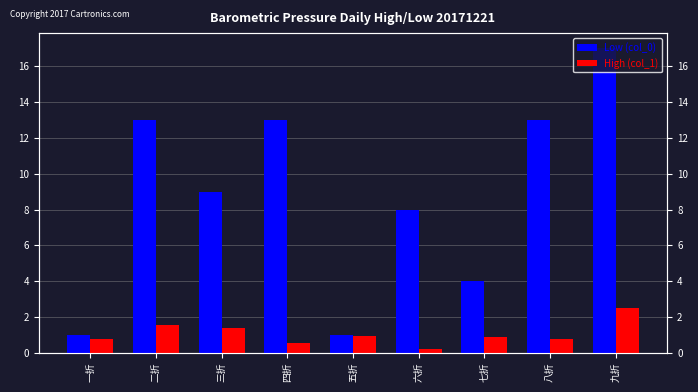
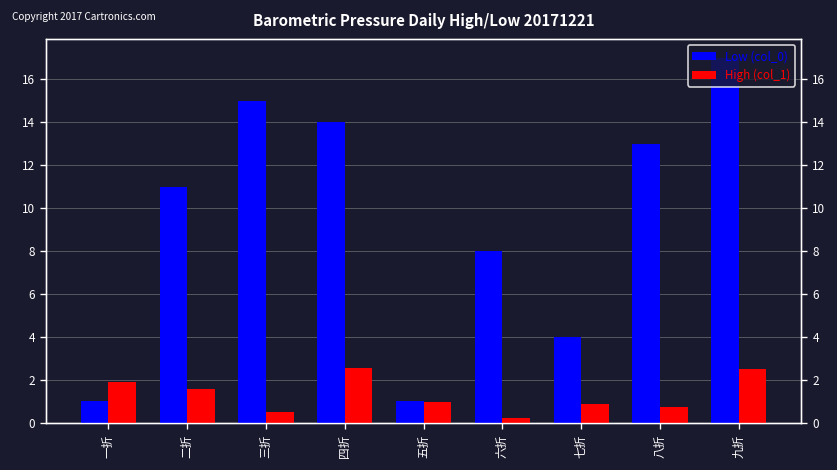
  {
    "Low (col_0)": {
      "一折": 1,
-     "二折": 13,
-     "三折": 9,
-     "四折": 13,
+     "二折": 11,
+     "三折": 15,
+     "四折": 14,
      "五折": 1,
      "六折": 8,
      "七折": 4,
      "八折": 13
    },
    "High (col_1)": {
-     "一折": 0.8,
+     "一折": 1.9,
      "二折": 1.6,
-     "三折": 1.4,
-     "四折": 0.5,
+     "三折": 0.5,
+     "四折": 2.6,
      "五折": 1.0,
      "六折": 0.2,
      "七折": 0.9,
      "八折": 0.8,
      "九折": 2.5
    }
  }
